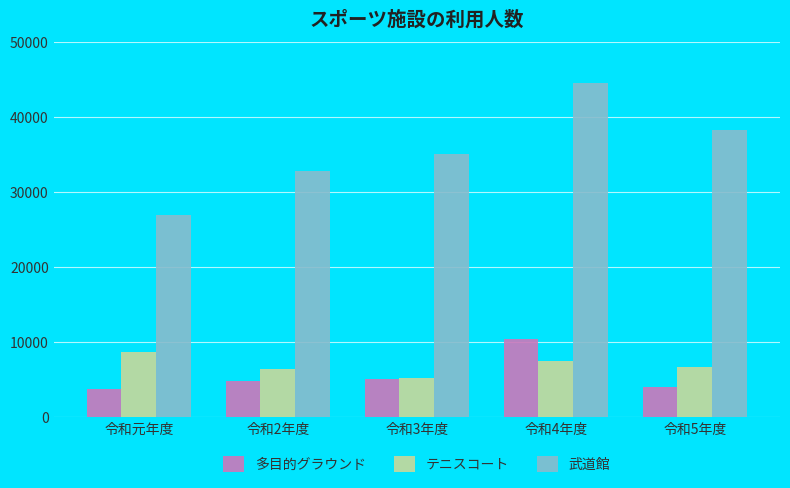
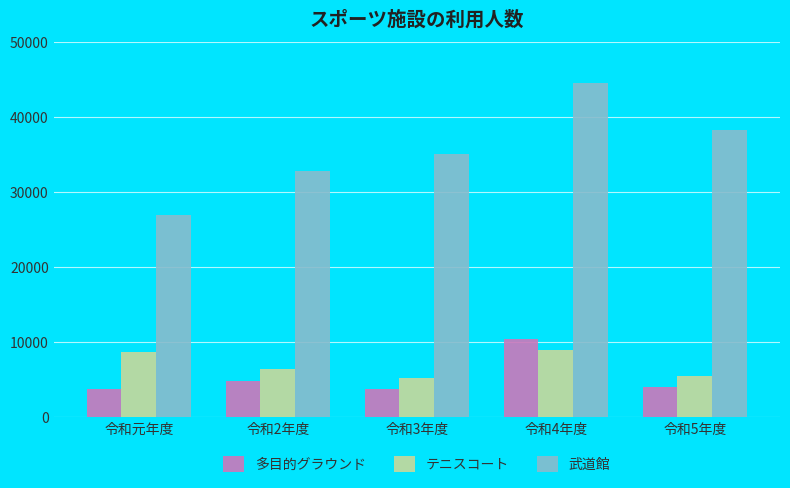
  {
    "多目的グラウンド": {
      "令和元年度": 4000,
      "令和2年度": 5000,
-     "令和3年度": 5000,
+     "令和3年度": 4000,
      "令和4年度": 10000,
      "令和5年度": 4000
    },
    "テニスコート": {
      "令和元年度": 9000,
      "令和2年度": 6000,
      "令和3年度": 5000,
-     "令和4年度": 7000,
-     "令和5年度": 7000
+     "令和4年度": 9000,
+     "令和5年度": 6000
    },
    "武道館": {
      "令和元年度": 27000,
      "令和2年度": 33000,
      "令和3年度": 35000,
      "令和4年度": 44000,
      "令和5年度": 38000
    }
  }
